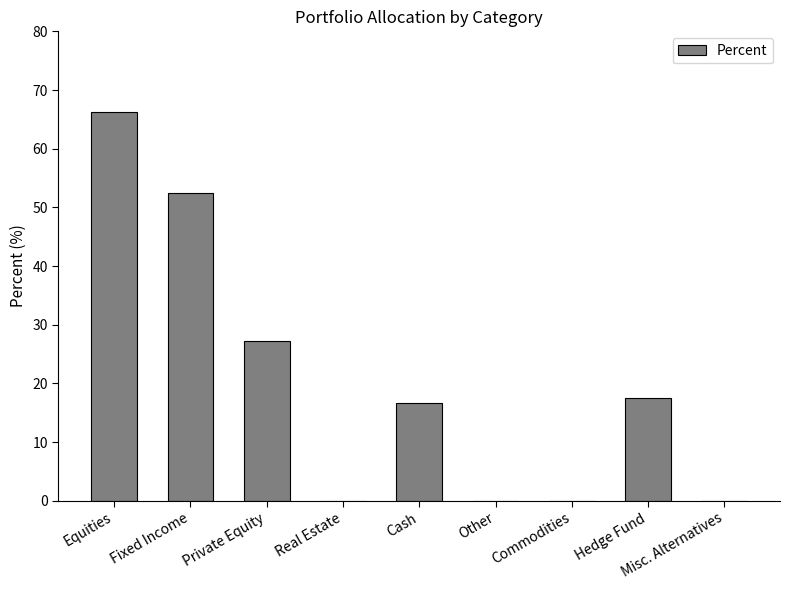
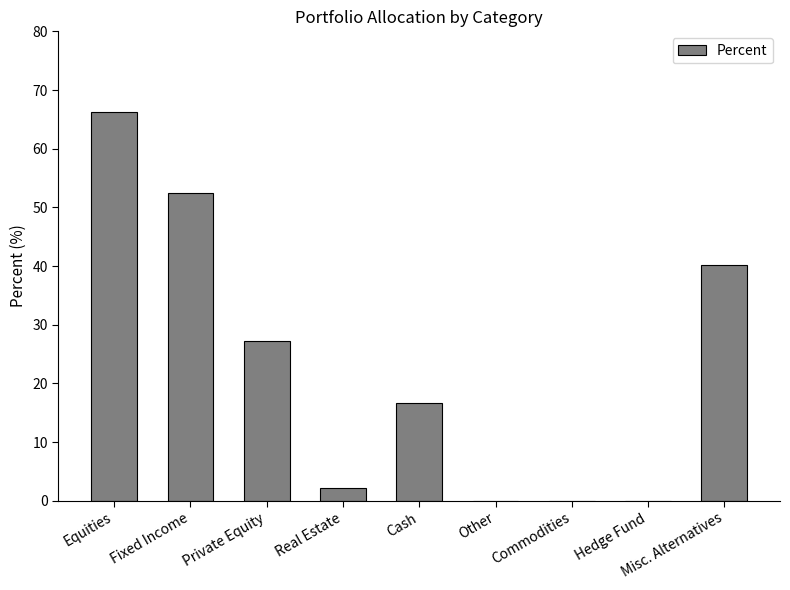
  {
    "Equities": 66,
    "Fixed Income": 52,
    "Private Equity": 27,
-   "Real Estate": 0,
+   "Real Estate": 2,
    "Cash": 17,
    "Other": 0,
    "Commodities": 0,
-   "Hedge Fund": 18,
-   "Misc. Alternatives": 0
+   "Hedge Fund": 0,
+   "Misc. Alternatives": 40
  }
